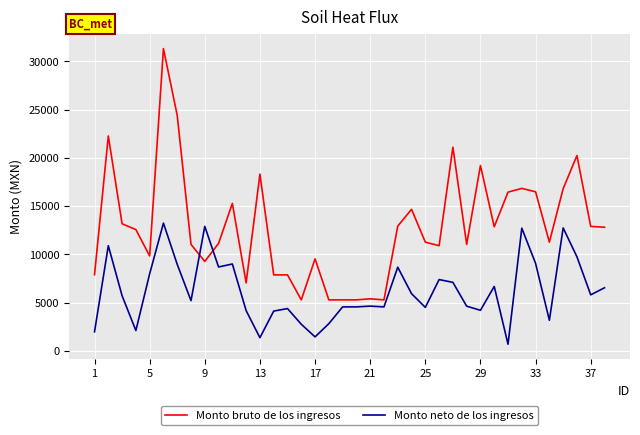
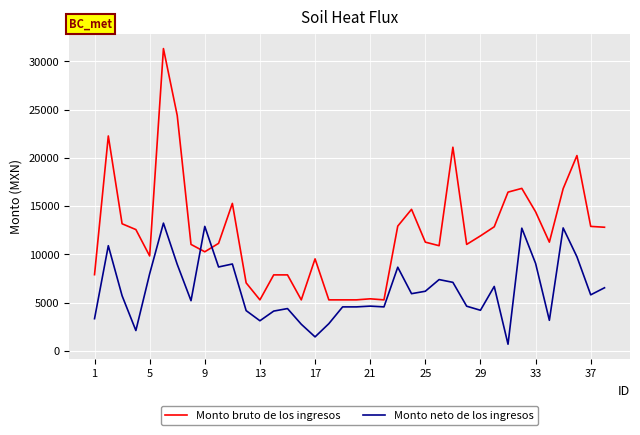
  {
    "Monto bruto de los ingresos": {
      "1": 8000,
      "5": 10000,
-     "9": 9000,
-     "13": 18000,
+     "9": 10000,
+     "13": 5000,
      "17": 10000,
      "21": 5000,
      "25": 11000,
-     "29": 19000,
-     "33": 16000,
+     "29": 12000,
+     "33": 14000,
      "37": 13000
    },
    "Monto neto de los ingresos": {
-     "1": 2000,
+     "1": 3000,
      "5": 8000,
      "9": 13000,
-     "13": 1000,
+     "13": 3000,
      "17": 1000,
      "21": 5000,
-     "25": 5000,
+     "25": 6000,
      "29": 4000,
      "33": 9000,
      "37": 6000
    }
  }
